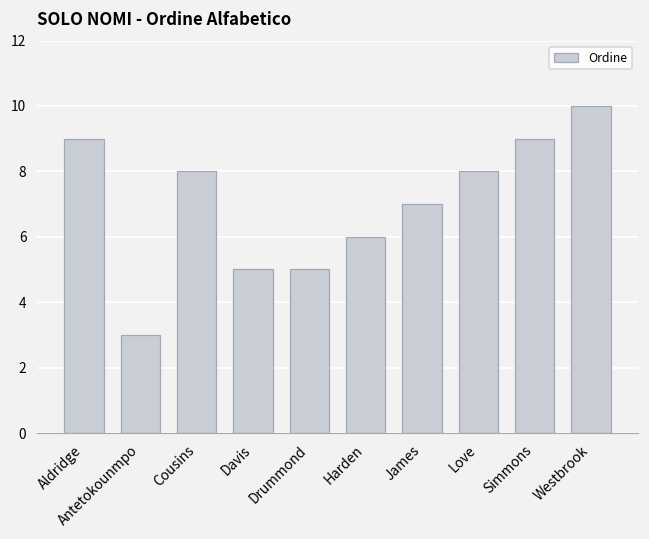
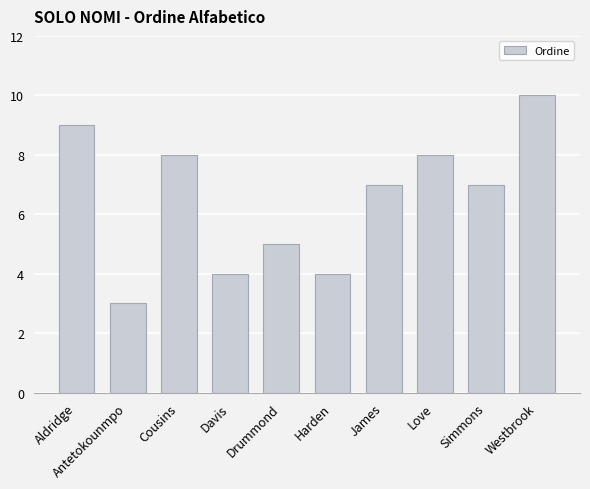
  {
    "Aldridge": 9,
    "Antetokounmpo": 3,
    "Cousins": 8,
-   "Davis": 5,
+   "Davis": 4,
    "Drummond": 5,
-   "Harden": 6,
+   "Harden": 4,
    "James": 7,
    "Love": 8,
-   "Simmons": 9,
+   "Simmons": 7,
    "Westbrook": 10
  }
